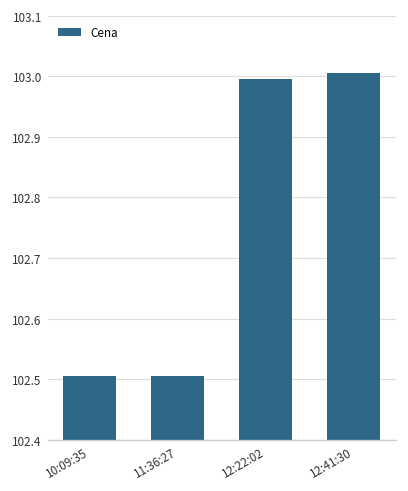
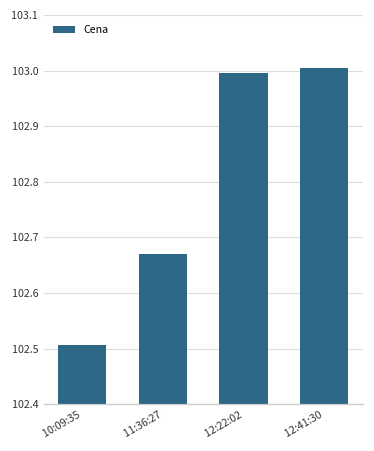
  {
    "10:09:35": 102.51,
-   "11:36:27": 102.51,
+   "11:36:27": 102.67,
    "12:22:02": 103.00,
    "12:41:30": 103.01
  }
